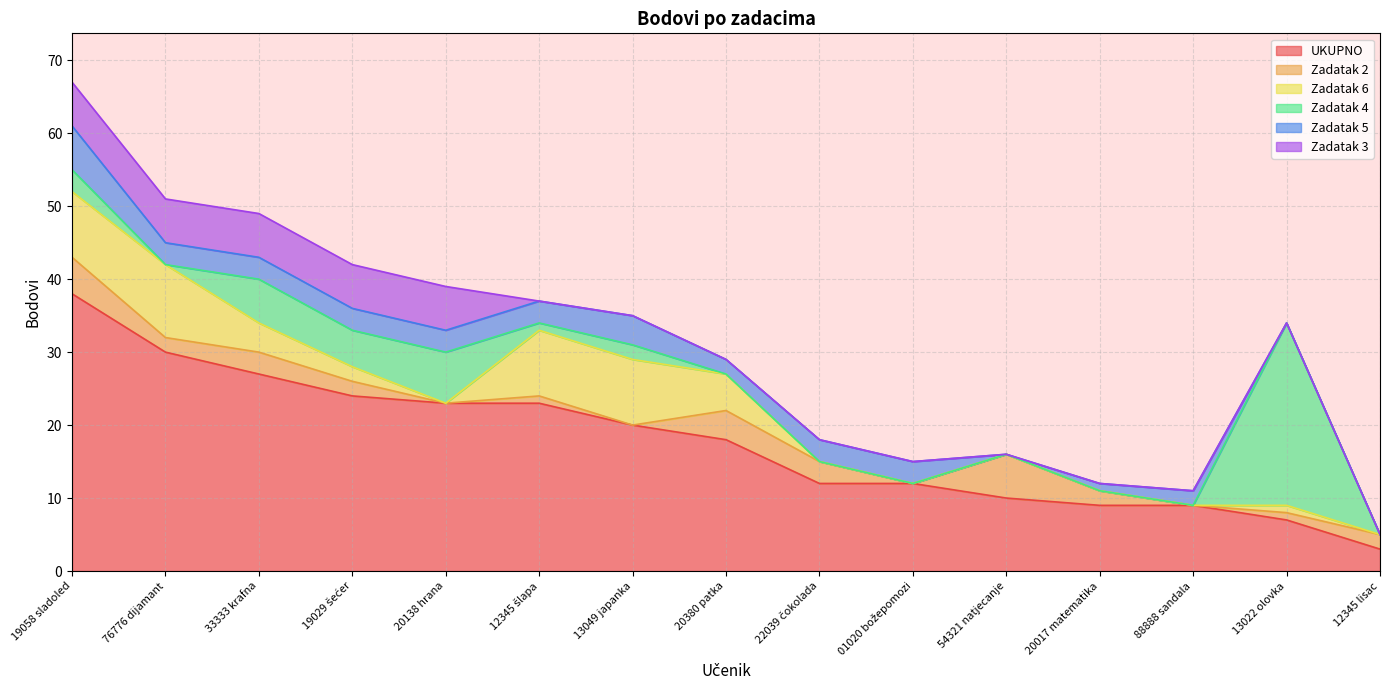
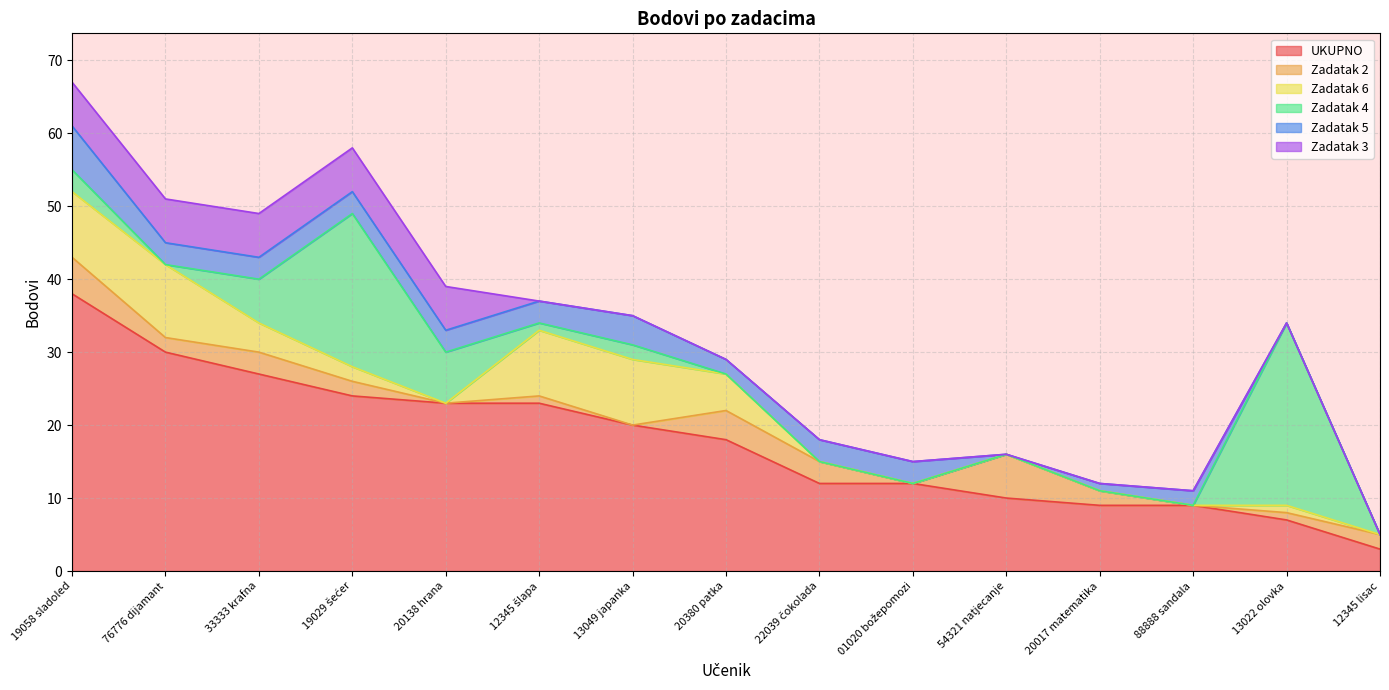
  {
    "UKUPNO": {
      "19058 sladoled": 38,
      "76776 dijamant": 30,
      "33333 krafna": 27,
      "19029 šećer": 24,
      "12345 šlapa": 23,
      "20380 patka": 18,
      "22039 čokolada": 12,
      "54321 natjecanje": 10,
      "20017 matematika": 9,
      "13022 olovka": 7,
      "12345 lisac": 3
    },
    "Zadatak 4": {
      "19058 sladoled": 3,
      "33333 krafna": 6,
-     "19029 šećer": 5,
+     "19029 šećer": 21,
      "20138 hrana": 7,
      "12345 šlapa": 1,
      "13049 japanka": 2
    },
    "Zadatak 5": {
      "19058 sladoled": 6,
      "76776 dijamant": 3,
      "33333 krafna": 3,
      "19029 šećer": 3,
      "20138 hrana": 3
    },
    "Zadatak 3": {
      "19058 sladoled": 6,
      "76776 dijamant": 6,
      "33333 krafna": 6,
      "19029 šećer": 6,
      "20138 hrana": 6
    }
  }
